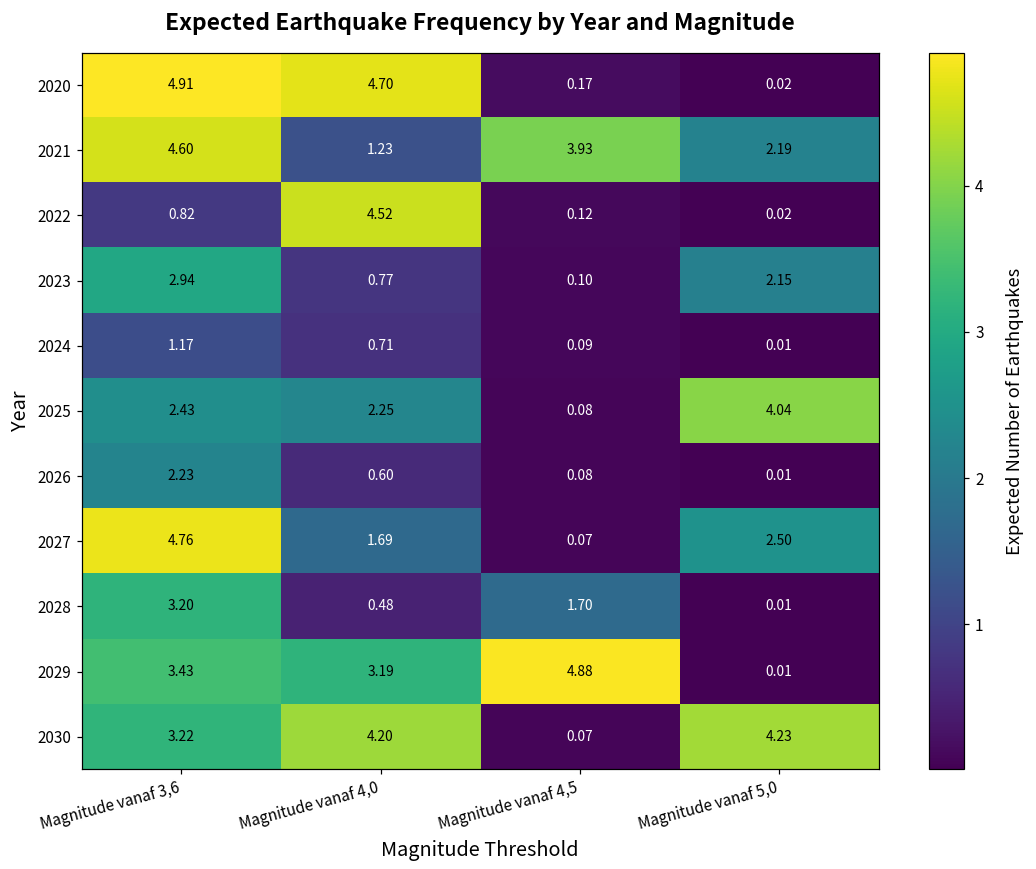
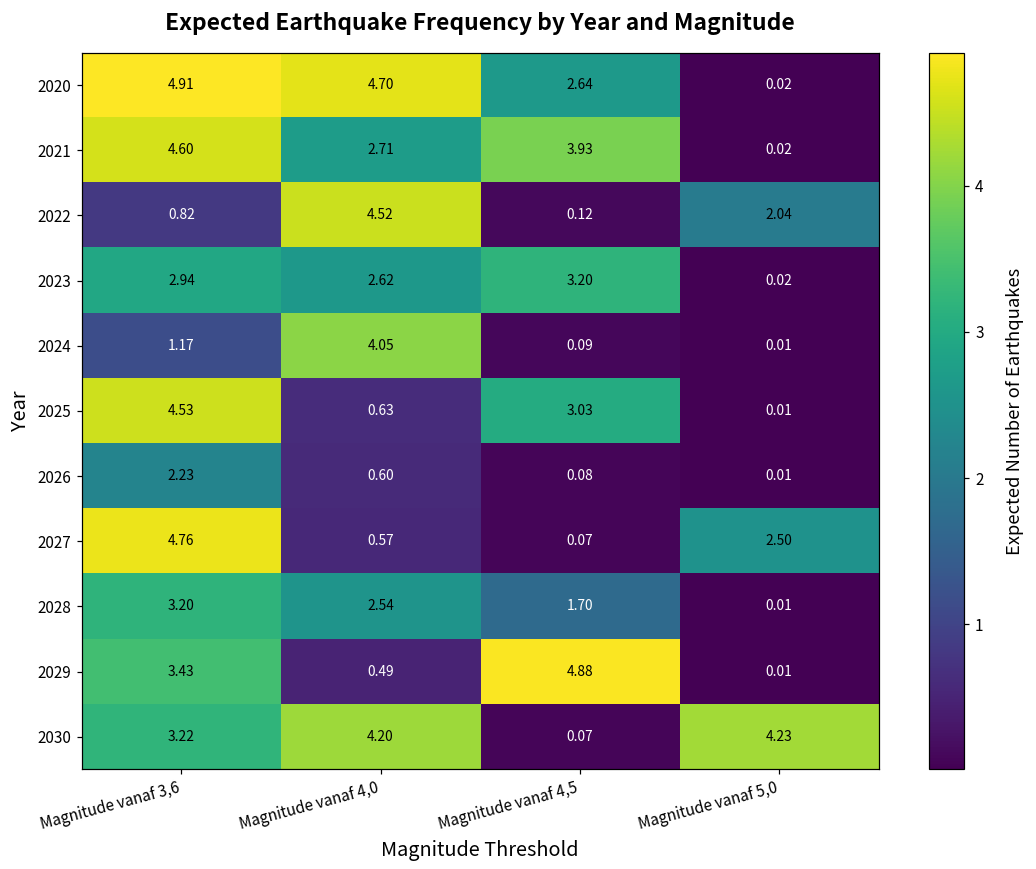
  {
    "2020": {
      "Magnitude vanaf 3,6": 4.91,
      "Magnitude vanaf 4,0": 4.70,
-     "Magnitude vanaf 4,5": 0.17,
+     "Magnitude vanaf 4,5": 2.64,
      "Magnitude vanaf 5,0": 0.02
    },
    "2021": {
      "Magnitude vanaf 3,6": 4.60,
-     "Magnitude vanaf 4,0": 1.23,
+     "Magnitude vanaf 4,0": 2.71,
      "Magnitude vanaf 4,5": 3.93,
-     "Magnitude vanaf 5,0": 2.19
+     "Magnitude vanaf 5,0": 0.02
    },
    "2022": {
      "Magnitude vanaf 3,6": 0.82,
      "Magnitude vanaf 4,0": 4.52,
      "Magnitude vanaf 4,5": 0.12,
-     "Magnitude vanaf 5,0": 0.02
+     "Magnitude vanaf 5,0": 2.04
    },
    "2023": {
      "Magnitude vanaf 3,6": 2.94,
-     "Magnitude vanaf 4,0": 0.77,
-     "Magnitude vanaf 4,5": 0.10,
-     "Magnitude vanaf 5,0": 2.15
+     "Magnitude vanaf 4,0": 2.62,
+     "Magnitude vanaf 4,5": 3.20,
+     "Magnitude vanaf 5,0": 0.02
    },
    "2024": {
      "Magnitude vanaf 3,6": 1.17,
-     "Magnitude vanaf 4,0": 0.71,
+     "Magnitude vanaf 4,0": 4.05,
      "Magnitude vanaf 4,5": 0.09,
      "Magnitude vanaf 5,0": 0.01
    },
    "2025": {
-     "Magnitude vanaf 3,6": 2.43,
-     "Magnitude vanaf 4,0": 2.25,
-     "Magnitude vanaf 4,5": 0.08,
-     "Magnitude vanaf 5,0": 4.04
+     "Magnitude vanaf 3,6": 4.53,
+     "Magnitude vanaf 4,0": 0.63,
+     "Magnitude vanaf 4,5": 3.03,
+     "Magnitude vanaf 5,0": 0.01
    },
    "2026": {
      "Magnitude vanaf 3,6": 2.23,
      "Magnitude vanaf 4,0": 0.60,
      "Magnitude vanaf 4,5": 0.08,
      "Magnitude vanaf 5,0": 0.01
    },
    "2027": {
      "Magnitude vanaf 3,6": 4.76,
-     "Magnitude vanaf 4,0": 1.69,
+     "Magnitude vanaf 4,0": 0.57,
      "Magnitude vanaf 4,5": 0.07,
      "Magnitude vanaf 5,0": 2.50
    },
    "2028": {
      "Magnitude vanaf 3,6": 3.20,
-     "Magnitude vanaf 4,0": 0.48,
+     "Magnitude vanaf 4,0": 2.54,
      "Magnitude vanaf 4,5": 1.70,
      "Magnitude vanaf 5,0": 0.01
    },
    "2029": {
      "Magnitude vanaf 3,6": 3.43,
-     "Magnitude vanaf 4,0": 3.19,
+     "Magnitude vanaf 4,0": 0.49,
      "Magnitude vanaf 4,5": 4.88,
      "Magnitude vanaf 5,0": 0.01
    },
    "2030": {
      "Magnitude vanaf 3,6": 3.22,
      "Magnitude vanaf 4,0": 4.20,
      "Magnitude vanaf 4,5": 0.07,
      "Magnitude vanaf 5,0": 4.23
    }
  }
